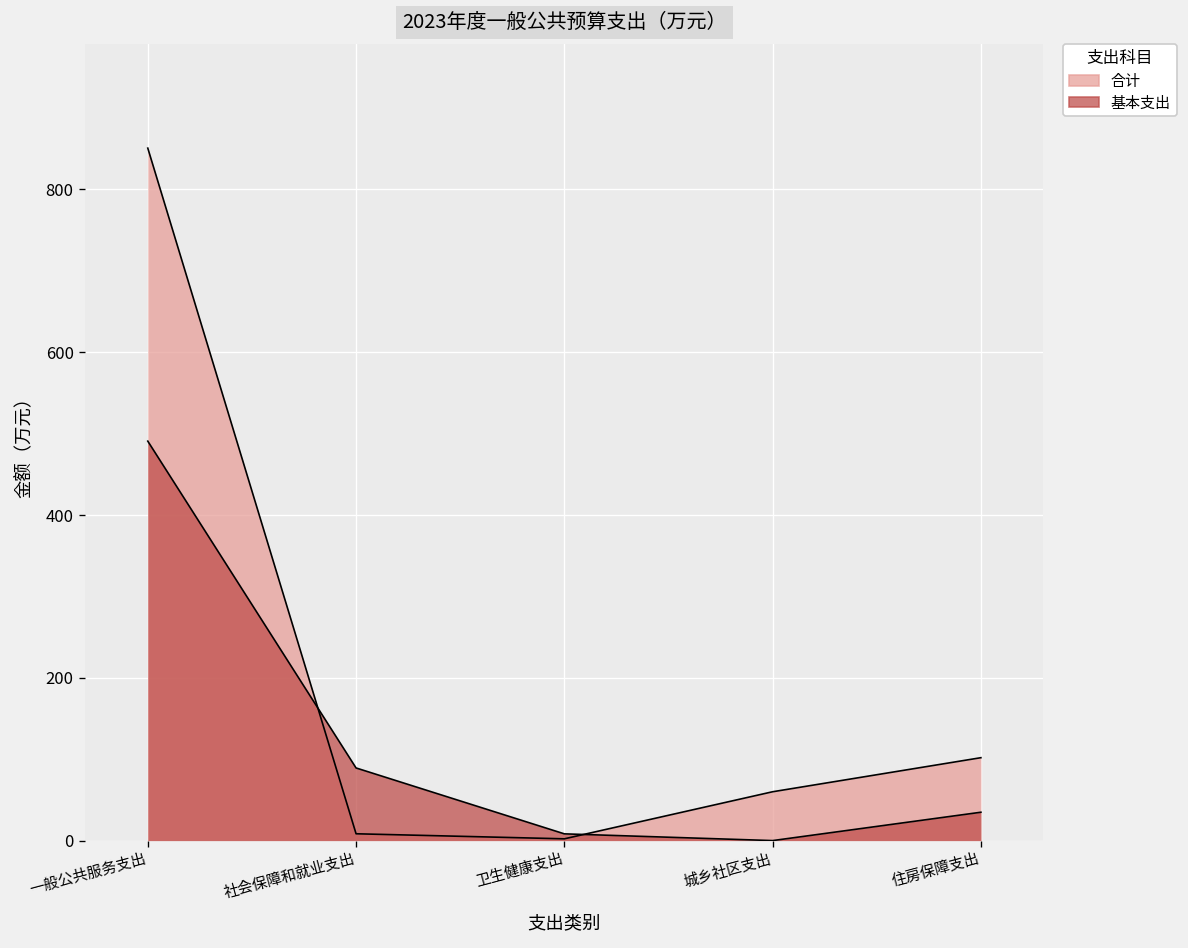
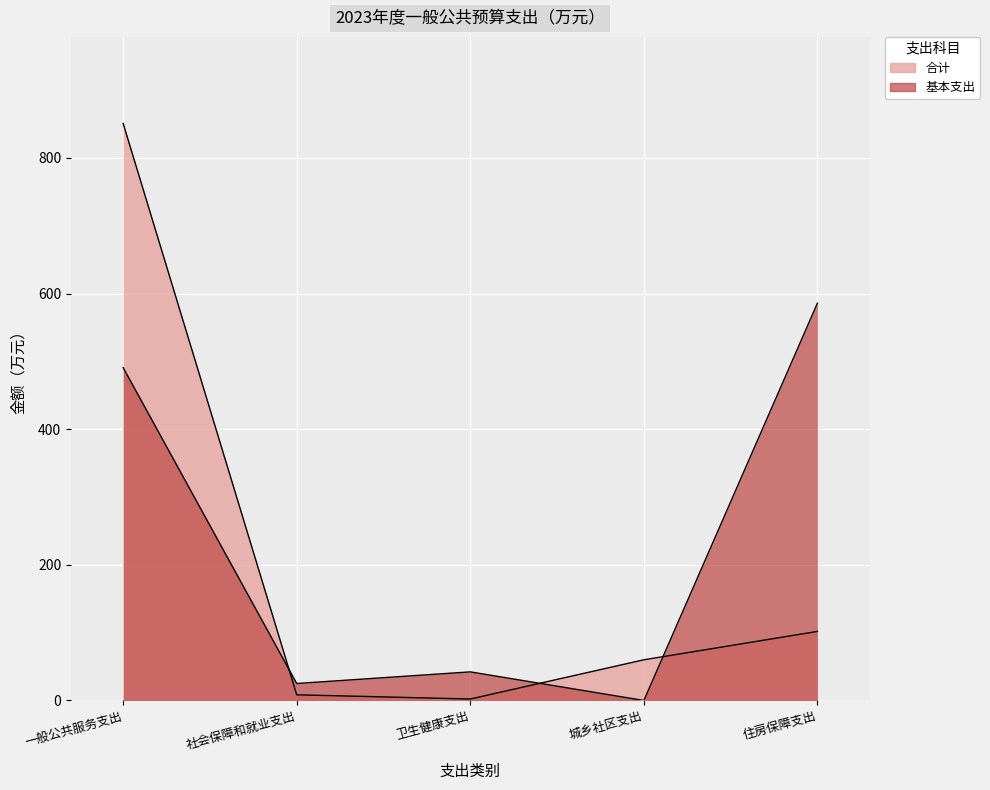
  {
    "合计": {
      "一般公共服务支出": 850,
      "社会保障和就业支出": 10,
      "卫生健康支出": 0,
      "城乡社区支出": 60,
      "住房保障支出": 100
    },
    "基本支出": {
      "一般公共服务支出": 490,
-     "社会保障和就业支出": 90,
-     "卫生健康支出": 10,
+     "社会保障和就业支出": 30,
+     "卫生健康支出": 40,
      "城乡社区支出": 0,
-     "住房保障支出": 30
+     "住房保障支出": 590
    }
  }
